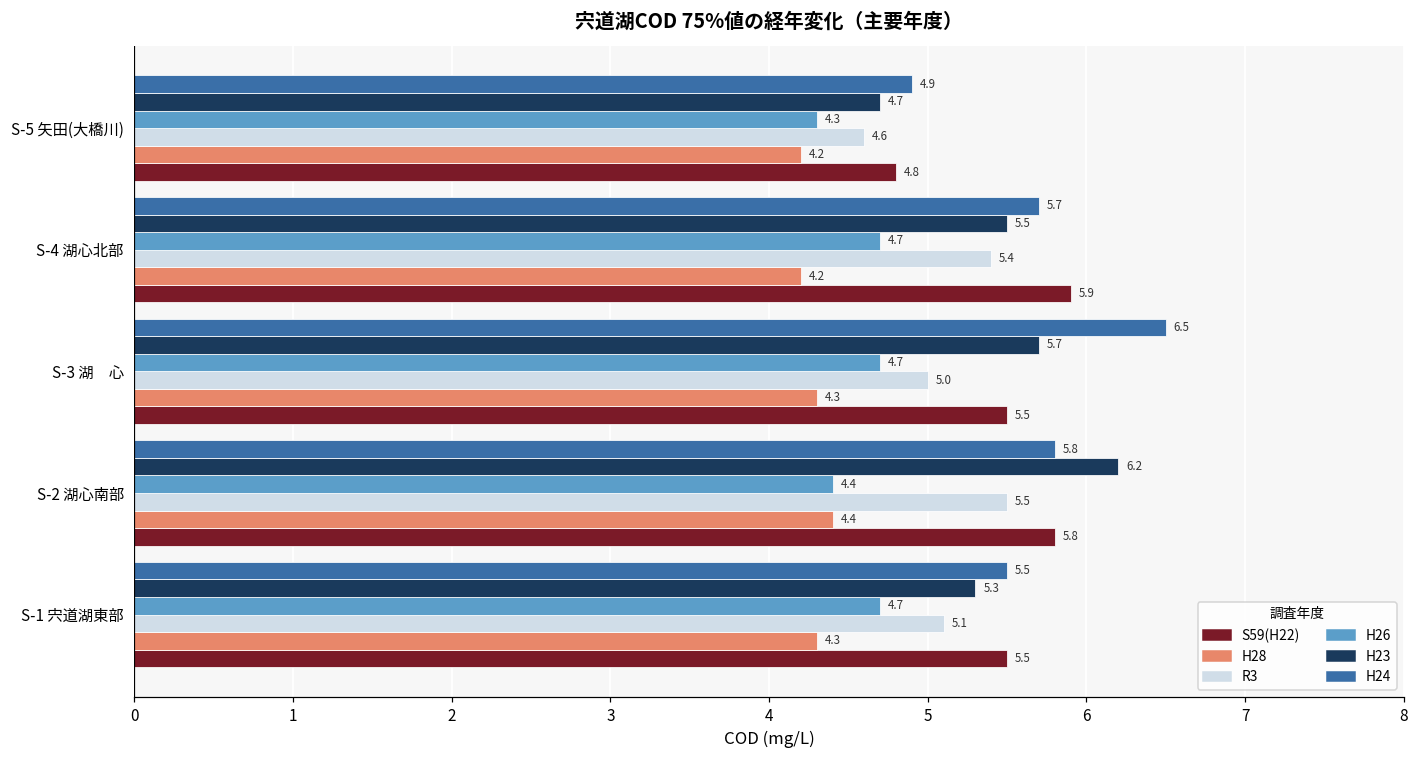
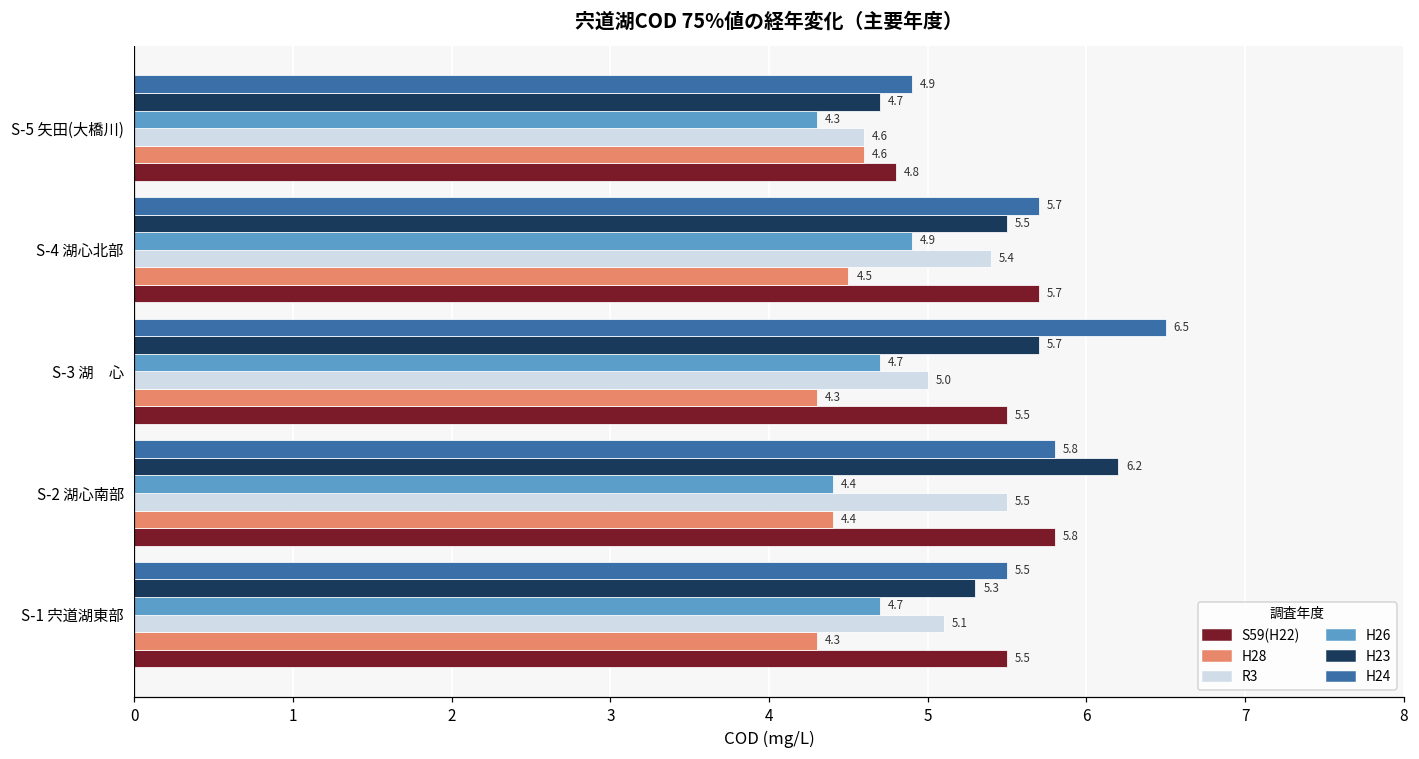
  {
    "S59(H22)": {
      "S-5 矢田(大橋川)": 4.8,
-     "S-4 湖心北部": 5.9,
+     "S-4 湖心北部": 5.7,
      "S-3 湖 心": 5.5,
      "S-2 湖心南部": 5.8,
      "S-1 宍道湖東部": 5.5
    },
    "H28": {
-     "S-5 矢田(大橋川)": 4.2,
-     "S-4 湖心北部": 4.2,
+     "S-5 矢田(大橋川)": 4.6,
+     "S-4 湖心北部": 4.5,
      "S-3 湖 心": 4.3,
      "S-2 湖心南部": 4.4,
      "S-1 宍道湖東部": 4.3
    },
    "R3": {
      "S-5 矢田(大橋川)": 4.6,
      "S-4 湖心北部": 5.4,
      "S-3 湖 心": 5.0,
      "S-2 湖心南部": 5.5,
      "S-1 宍道湖東部": 5.1
    },
    "H26": {
      "S-5 矢田(大橋川)": 4.3,
-     "S-4 湖心北部": 4.7,
+     "S-4 湖心北部": 4.9,
      "S-3 湖 心": 4.7,
      "S-2 湖心南部": 4.4,
      "S-1 宍道湖東部": 4.7
    },
    "H23": {
      "S-5 矢田(大橋川)": 4.7,
      "S-4 湖心北部": 5.5,
      "S-3 湖 心": 5.7,
      "S-2 湖心南部": 6.2,
      "S-1 宍道湖東部": 5.3
    },
    "H24": {
      "S-5 矢田(大橋川)": 4.9,
      "S-4 湖心北部": 5.7,
      "S-3 湖 心": 6.5,
      "S-2 湖心南部": 5.8,
      "S-1 宍道湖東部": 5.5
    }
  }
